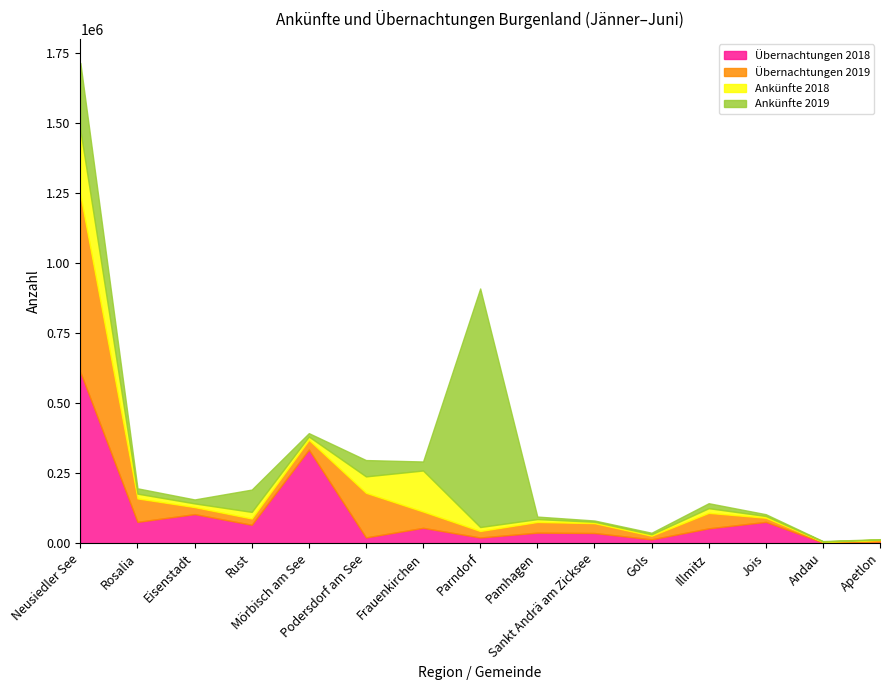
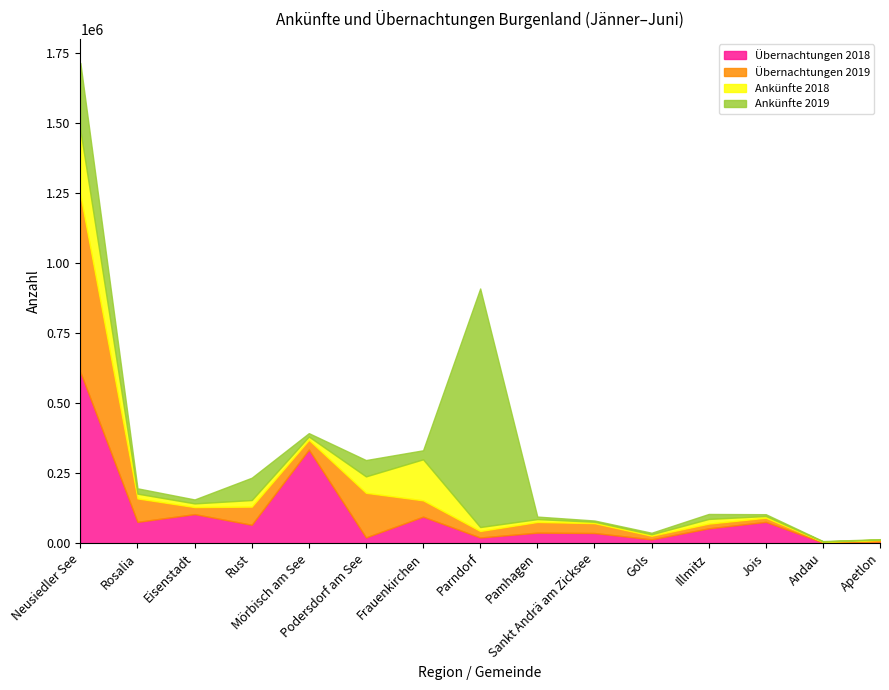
  {
    "Übernachtungen 2018": {
      "Neusiedler See": 610000,
      "Rosalia": 80000,
      "Eisenstadt": 100000,
      "Rust": 70000,
      "Mörbisch am See": 330000,
      "Podersdorf am See": 20000,
-     "Frauenkirchen": 50000,
+     "Frauenkirchen": 90000,
      "Parndorf": 20000,
      "Pamhagen": 40000,
      "Sankt Andrä am Zicksee": 40000,
      "Gols": 10000,
      "Illmitz": 50000,
      "Jois": 80000
    },
    "Übernachtungen 2019": {
      "Neusiedler See": 630000,
      "Rosalia": 80000,
      "Eisenstadt": 30000,
-     "Rust": 20000,
+     "Rust": 60000,
      "Mörbisch am See": 30000,
      "Podersdorf am See": 160000,
      "Frauenkirchen": 60000,
      "Parndorf": 20000,
      "Pamhagen": 40000,
-     "Illmitz": 60000
+     "Illmitz": 20000
    },
    "Ankünfte 2018": {
      "Neusiedler See": 230000,
      "Rosalia": 20000,
      "Eisenstadt": 10000,
      "Rust": 20000,
      "Mörbisch am See": 10000,
      "Podersdorf am See": 60000,
      "Frauenkirchen": 150000,
      "Parndorf": 10000,
      "Illmitz": 20000
    },
    "Ankünfte 2019": {
      "Neusiedler See": 240000,
      "Rosalia": 20000,
      "Eisenstadt": 10000,
      "Rust": 80000,
      "Mörbisch am See": 10000,
      "Podersdorf am See": 60000,
      "Frauenkirchen": 30000,
      "Parndorf": 850000,
      "Illmitz": 20000
    }
  }
